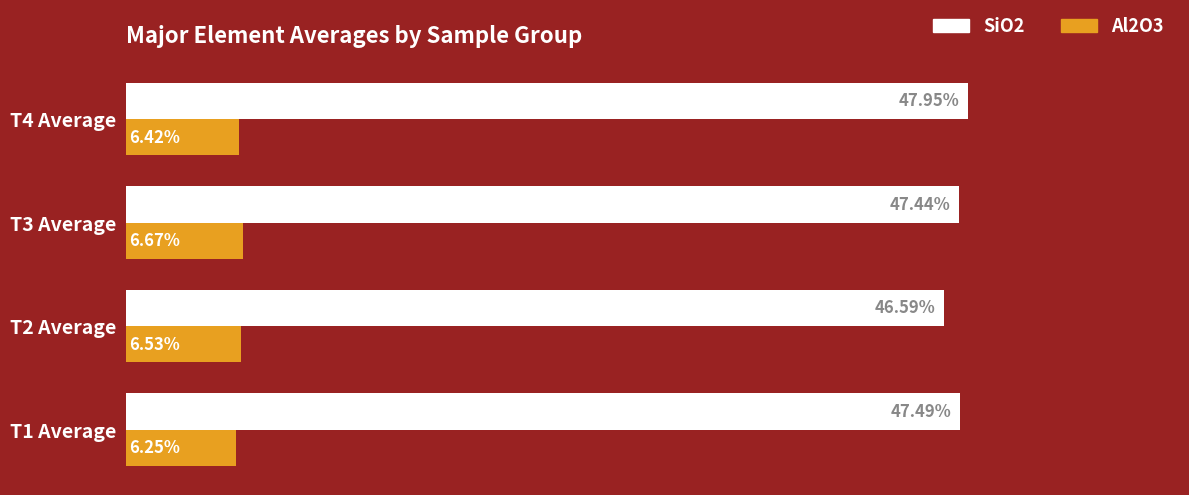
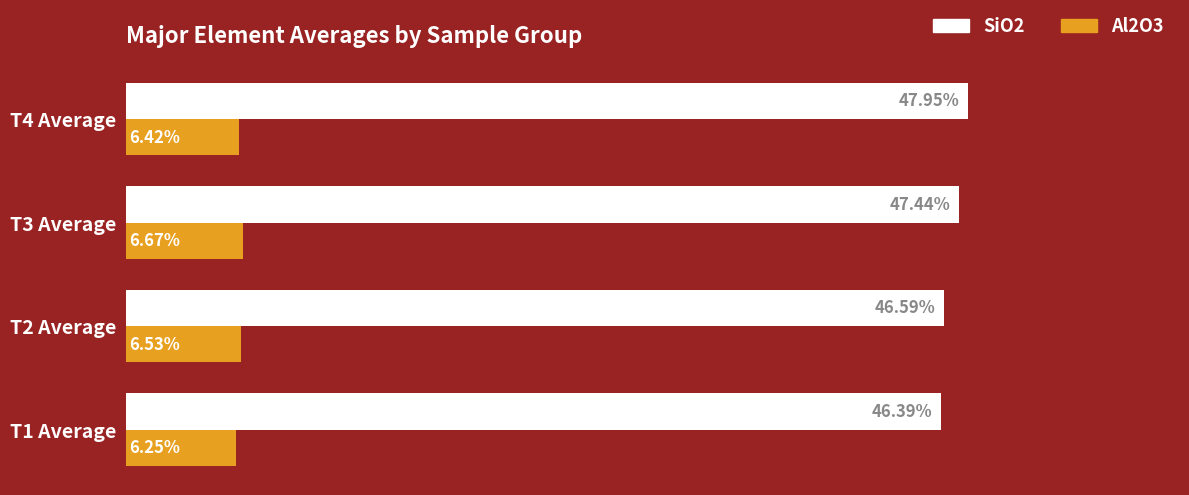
  {
    "SiO2": {
      "T4 Average": "47.95%",
      "T3 Average": "47.44%",
      "T2 Average": "46.59%",
-     "T1 Average": "47.49%"
+     "T1 Average": "46.39%"
    },
    "Al2O3": {
      "T4 Average": "6.42%",
      "T3 Average": "6.67%",
      "T2 Average": "6.53%",
      "T1 Average": "6.25%"
    }
  }
